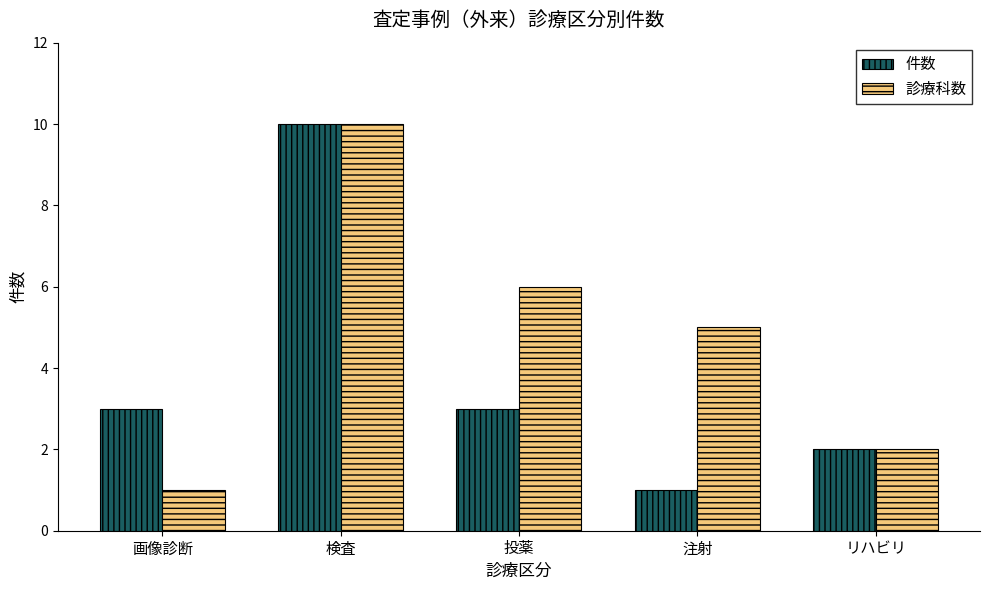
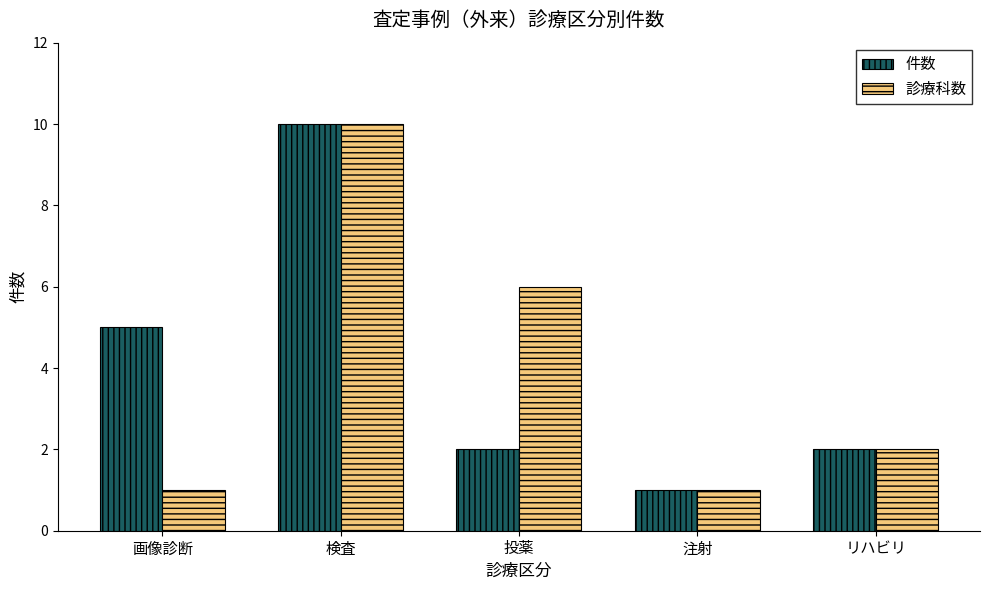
  {
    "件数": {
-     "画像診断": 3,
+     "画像診断": 5,
      "検査": 10,
-     "投薬": 3,
+     "投薬": 2,
      "注射": 1,
      "リハビリ": 2
    },
    "診療科数": {
      "画像診断": 1,
      "検査": 10,
      "投薬": 6,
-     "注射": 5,
+     "注射": 1,
      "リハビリ": 2
    }
  }
